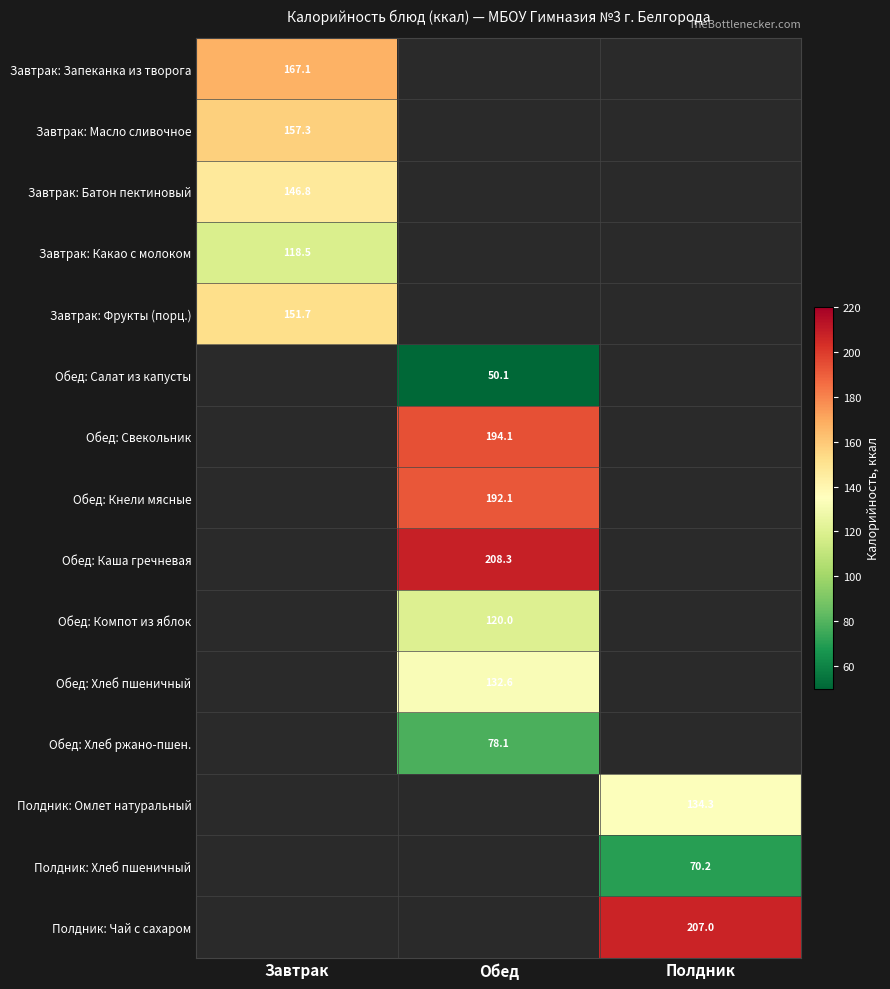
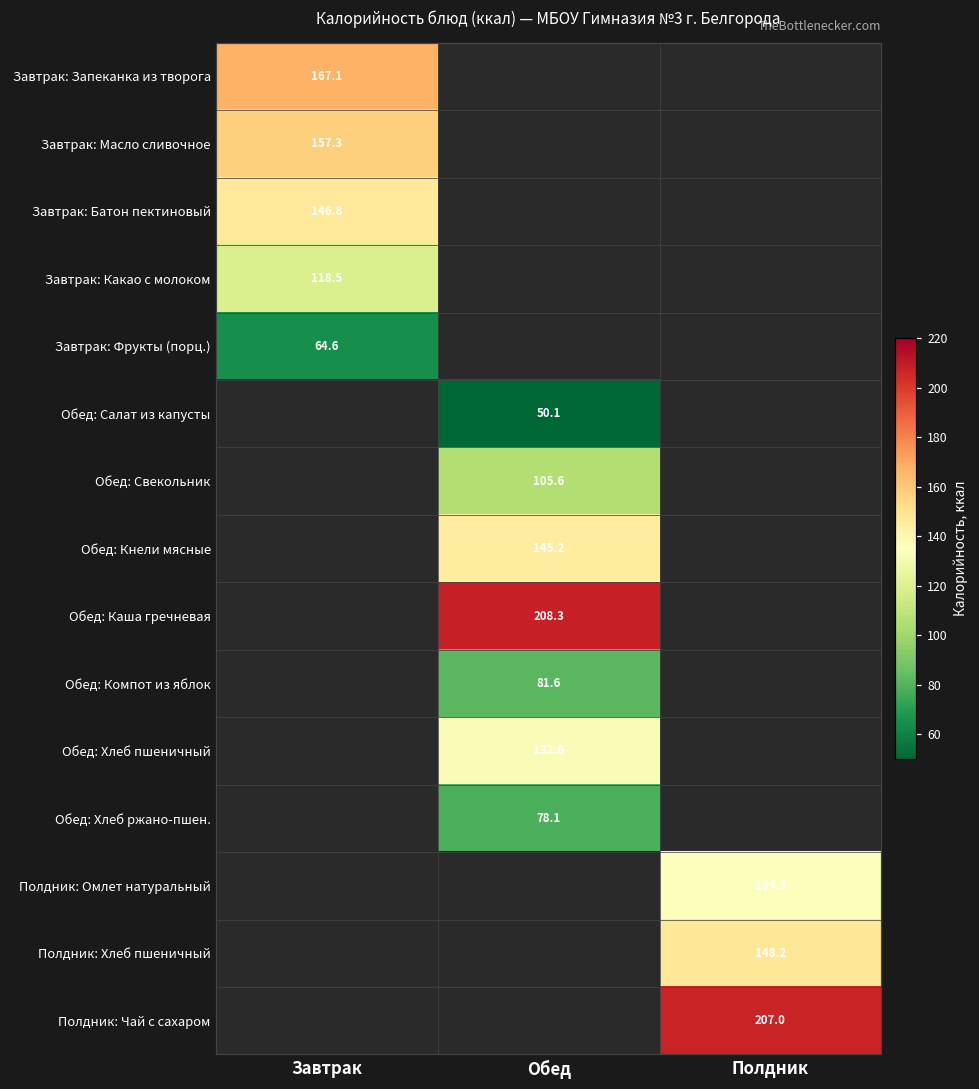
  {
    "Завтрак: Запеканка из творога": {
      "Завтрак": 167.1
    },
    "Завтрак: Масло сливочное": {
      "Завтрак": 157.3
    },
    "Завтрак: Батон пектиновый": {
      "Завтрак": 146.8
    },
    "Завтрак: Какао с молоком": {
      "Завтрак": 118.5
    },
    "Завтрак: Фрукты (порц.)": {
-     "Завтрак": 151.7
+     "Завтрак": 64.6
    },
    "Обед: Салат из капусты": {
      "Обед": 50.1
    },
    "Обед: Свекольник": {
-     "Обед": 194.1
+     "Обед": 105.6
    },
    "Обед: Кнели мясные": {
-     "Обед": 192.1
+     "Обед": 145.2
    },
    "Обед: Каша гречневая": {
      "Обед": 208.3
    },
    "Обед: Компот из яблок": {
-     "Обед": 120.0
+     "Обед": 81.6
    },
    "Обед: Хлеб пшеничный": {
      "Обед": 132.6
    },
    "Обед: Хлеб ржано-пшен.": {
      "Обед": 78.1
    },
    "Полдник: Омлет натуральный": {
      "Полдник": 134.3
    },
    "Полдник: Хлеб пшеничный": {
-     "Полдник": 70.2
+     "Полдник": 148.2
    },
    "Полдник: Чай с сахаром": {
      "Полдник": 207.0
    }
  }
